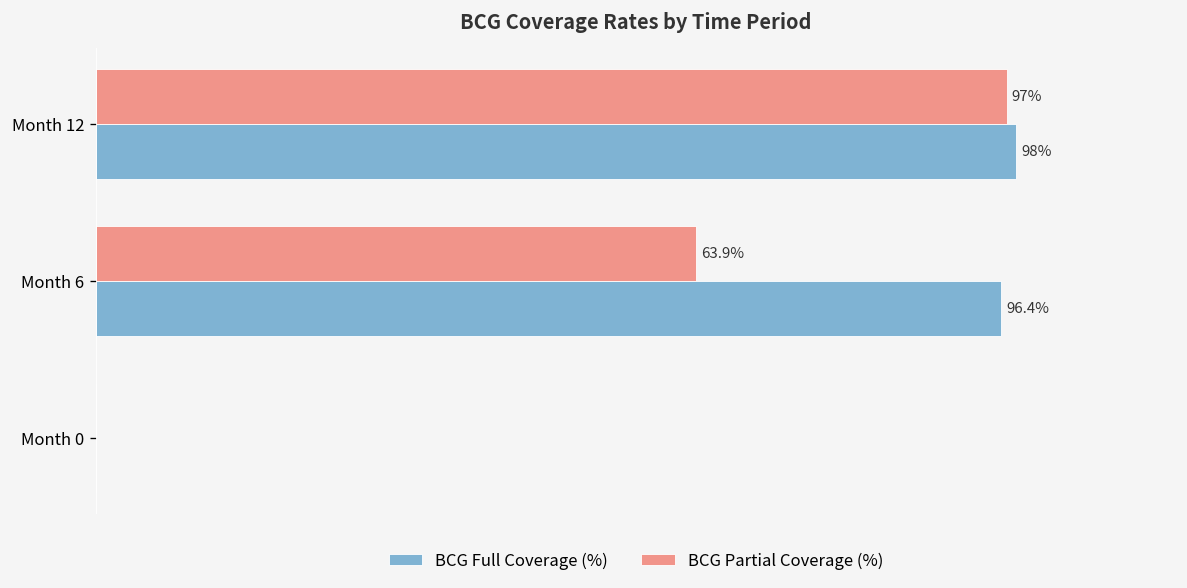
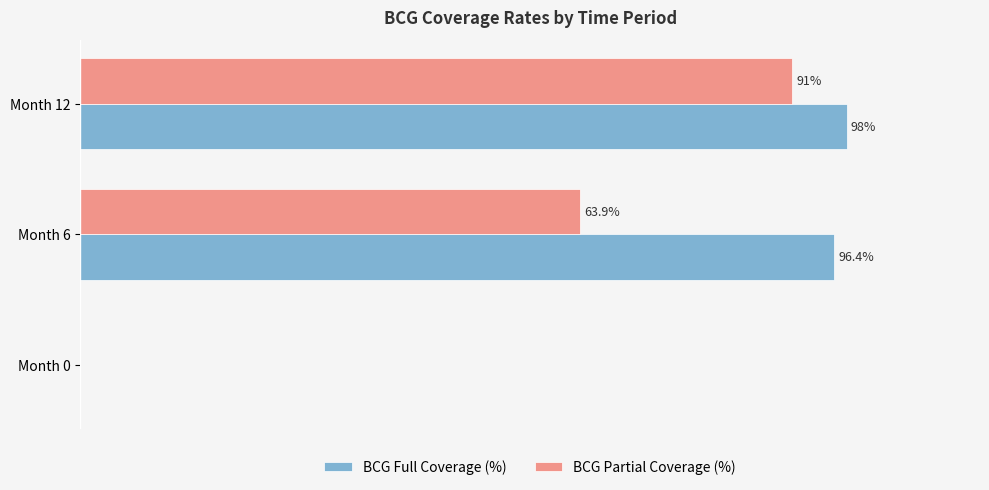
  {
    "BCG Full Coverage (%)": {
      "Month 12": "98%",
      "Month 6": "96.4%"
    },
    "BCG Partial Coverage (%)": {
-     "Month 12": "97%",
+     "Month 12": "91%",
      "Month 6": "63.9%"
    }
  }
